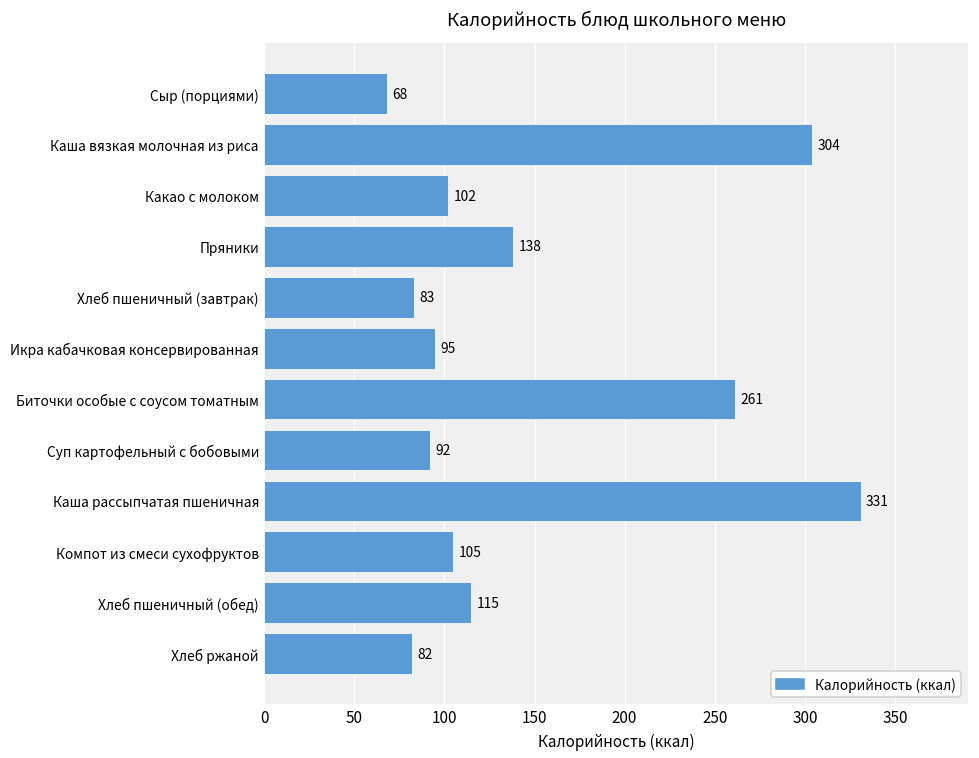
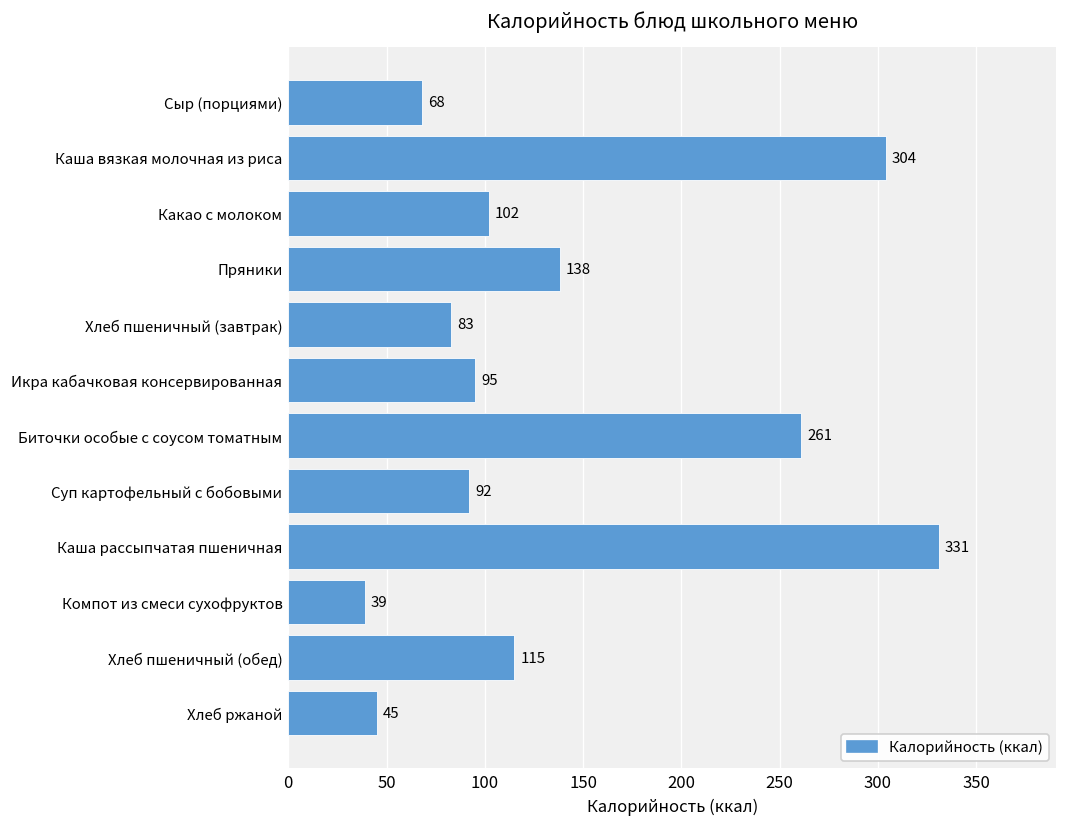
  {
    "Сыр (порциями)": 68,
    "Каша вязкая молочная из риса": 304,
    "Какао с молоком": 102,
    "Пряники": 138,
    "Хлеб пшеничный (завтрак)": 83,
    "Икра кабачковая консервированная": 95,
    "Биточки особые с соусом томатным": 261,
    "Суп картофельный с бобовыми": 92,
    "Каша рассыпчатая пшеничная": 331,
-   "Компот из смеси сухофруктов": 105,
+   "Компот из смеси сухофруктов": 39,
    "Хлеб пшеничный (обед)": 115,
-   "Хлеб ржаной": 82
+   "Хлеб ржаной": 45
  }
